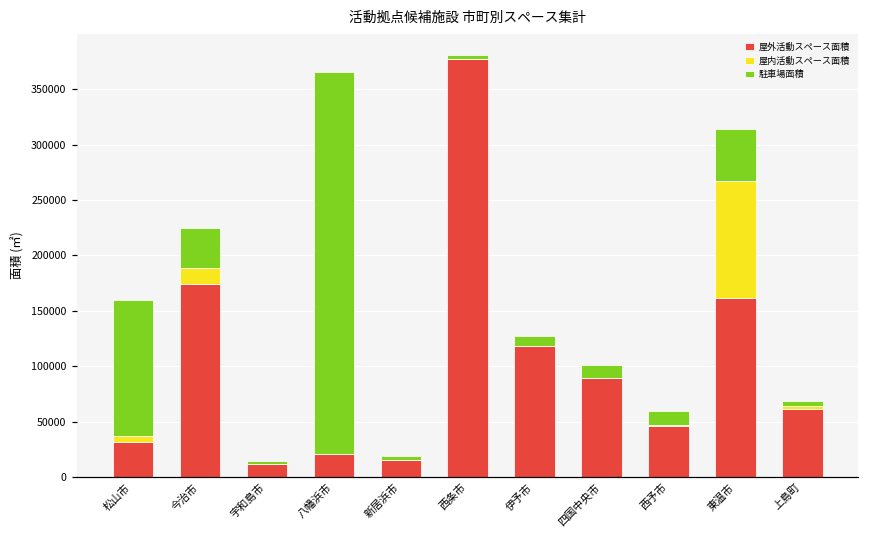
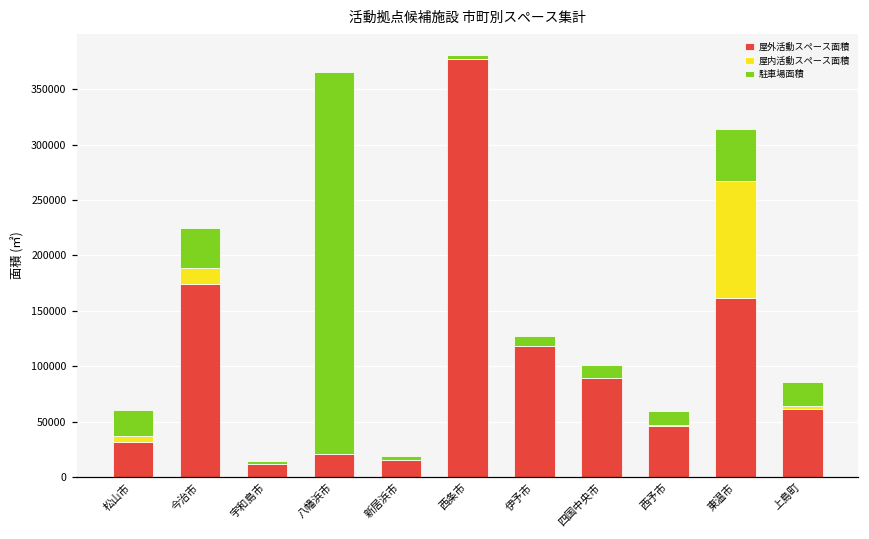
  {
    "屋外活動スペース面積": {
      "松山市": 31000,
      "今治市": 174000,
      "宇和島市": 12000,
      "八幡浜市": 21000,
      "新居浜市": 15000,
      "西条市": 378000,
      "伊予市": 118000,
      "四国中央市": 90000,
      "西予市": 46000,
      "東温市": 161000,
      "上島町": 61000
    },
    "屋内活動スペース面積": {
      "松山市": 6000,
      "今治市": 14000,
      "宇和島市": 0,
      "八幡浜市": 0,
      "新居浜市": 0,
      "西条市": 0,
      "伊予市": 0,
      "四国中央市": 0,
      "東温市": 106000,
      "上島町": 3000
    },
    "駐車場面積": {
-     "松山市": 122000,
+     "松山市": 23000,
      "今治市": 36000,
      "八幡浜市": 345000,
      "新居浜市": 4000,
      "西条市": 3000,
      "伊予市": 9000,
      "四国中央市": 11000,
      "西予市": 13000,
      "東温市": 47000,
-     "上島町": 4000
+     "上島町": 22000
    }
  }
